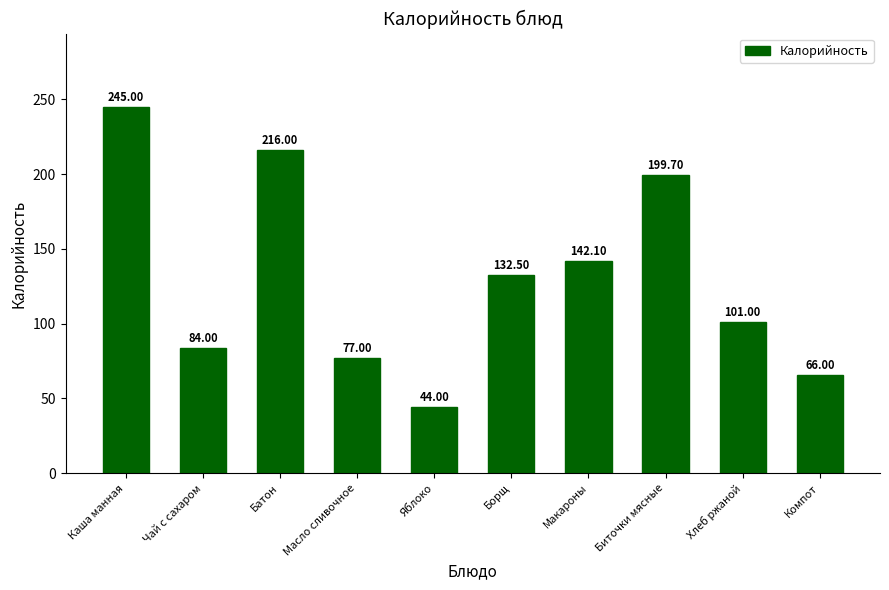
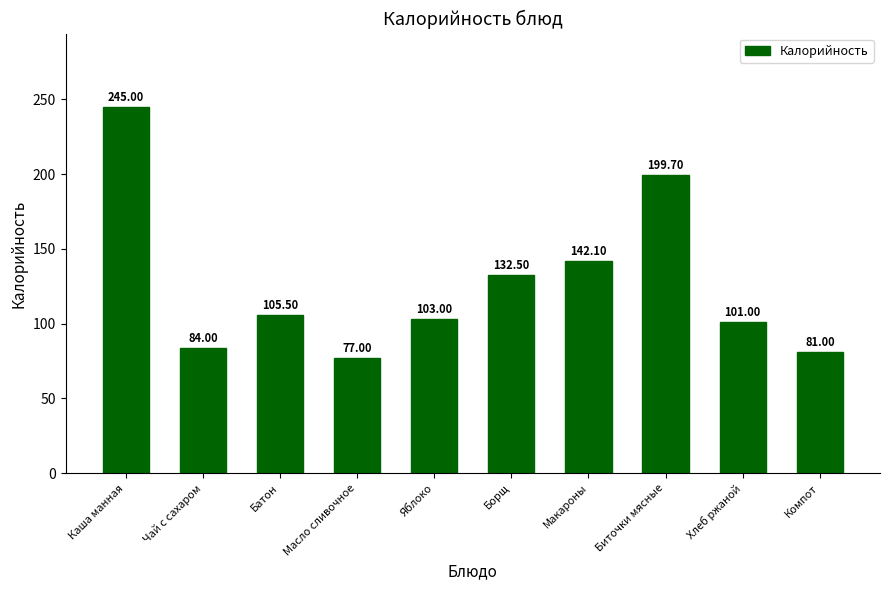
  {
    "Каша манная": 245.00,
    "Чай с сахаром": 84.00,
-   "Батон": 216.00,
+   "Батон": 105.50,
    "Масло сливочное": 77.00,
-   "Яблоко": 44.00,
+   "Яблоко": 103.00,
    "Борщ": 132.50,
    "Макароны": 142.10,
    "Биточки мясные": 199.70,
    "Хлеб ржаной": 101.00,
-   "Компот": 66.00
+   "Компот": 81.00
  }
